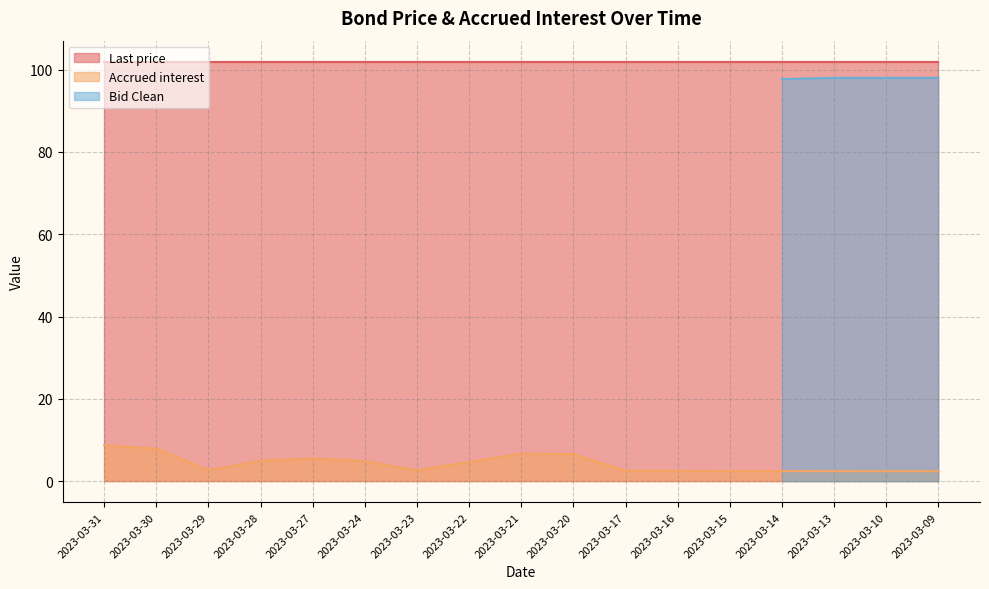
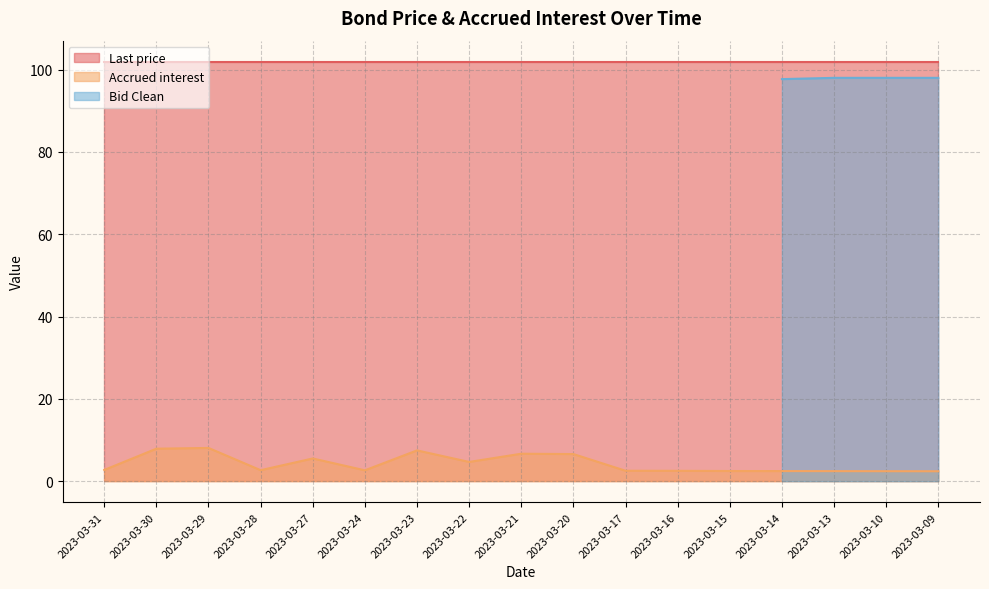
  {
    "Last price": {
      "2023-03-28": 102,
      "2023-03-27": 102,
      "2023-03-24": 102,
      "2023-03-23": 102,
      "2023-03-22": 102,
      "2023-03-21": 102,
      "2023-03-20": 102,
      "2023-03-17": 102,
      "2023-03-16": 102,
      "2023-03-15": 102,
      "2023-03-14": 102,
      "2023-03-13": 102,
      "2023-03-10": 102,
      "2023-03-09": 102
    },
    "Accrued interest": {
-     "2023-03-31": 9,
+     "2023-03-31": 3,
      "2023-03-30": 8,
-     "2023-03-29": 3,
-     "2023-03-28": 5,
+     "2023-03-29": 8,
+     "2023-03-28": 3,
      "2023-03-27": 6,
-     "2023-03-24": 5,
-     "2023-03-23": 3,
+     "2023-03-24": 3,
+     "2023-03-23": 7,
      "2023-03-22": 5,
      "2023-03-21": 7,
      "2023-03-20": 7,
      "2023-03-17": 3,
      "2023-03-16": 3,
      "2023-03-15": 2,
      "2023-03-14": 2,
      "2023-03-13": 2,
      "2023-03-10": 2,
      "2023-03-09": 2
    },
    "Bid Clean": {
      "2023-03-14": 98,
      "2023-03-13": 98,
      "2023-03-10": 98,
      "2023-03-09": 98
    }
  }
